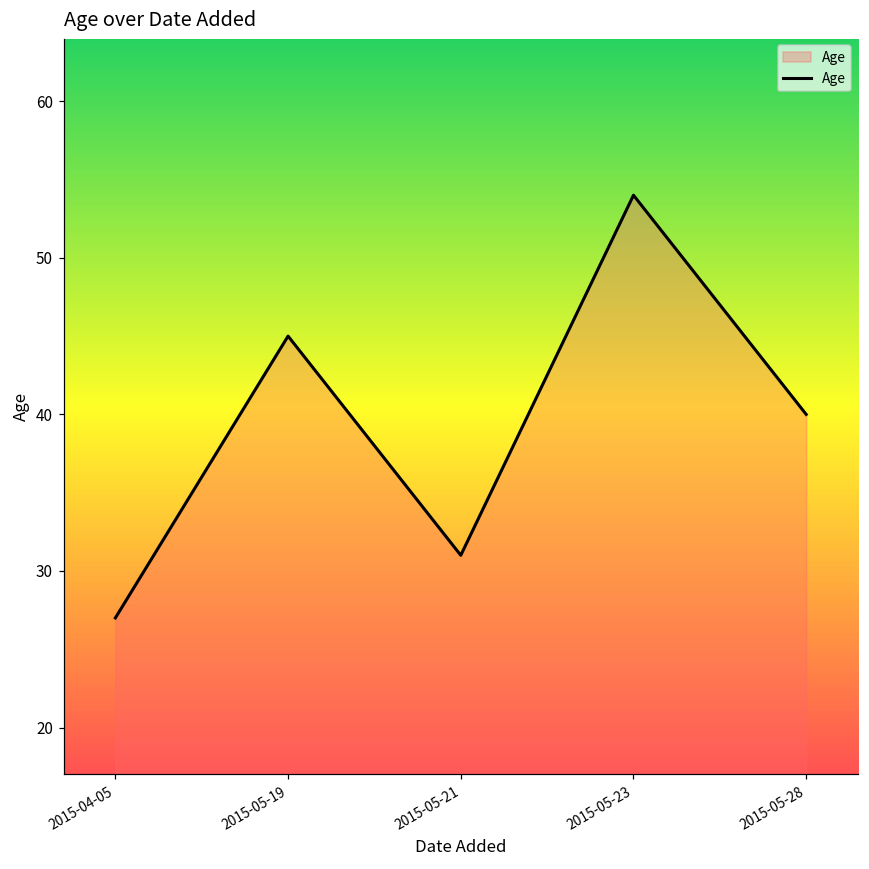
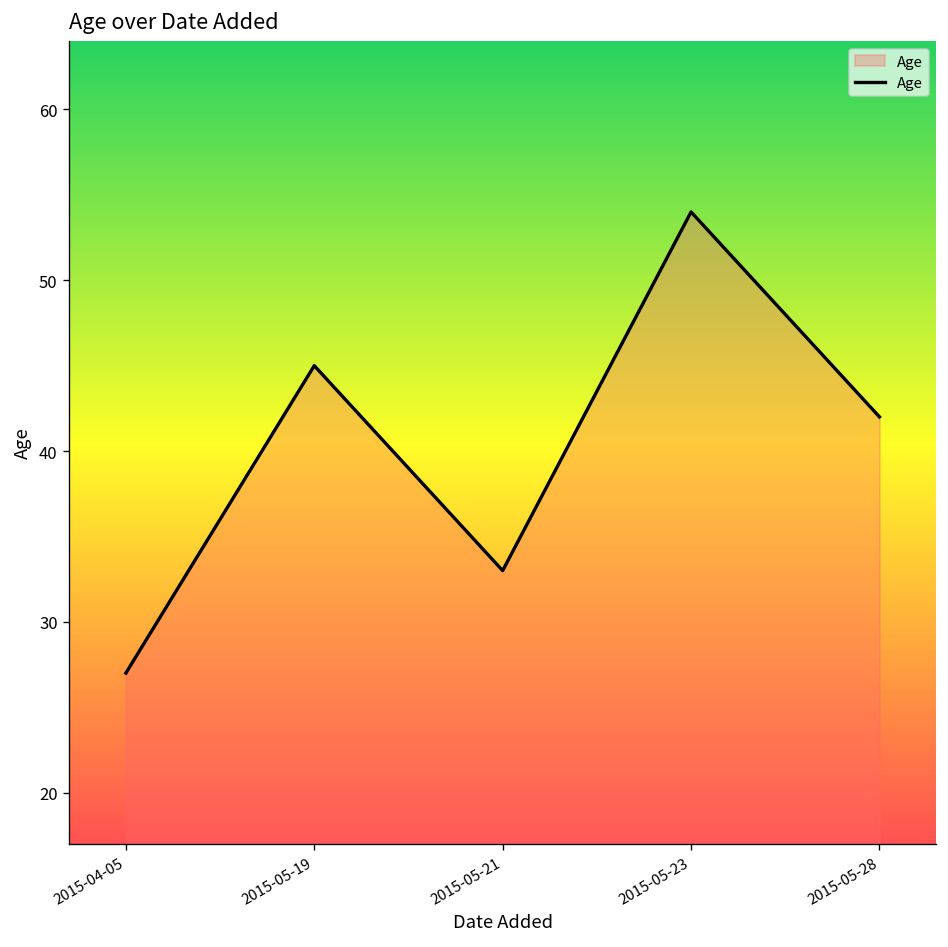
  {
    "2015-04-05": 27,
    "2015-05-19": 45,
-   "2015-05-21": 31,
+   "2015-05-21": 33,
    "2015-05-23": 54,
-   "2015-05-28": 40
+   "2015-05-28": 42
  }
